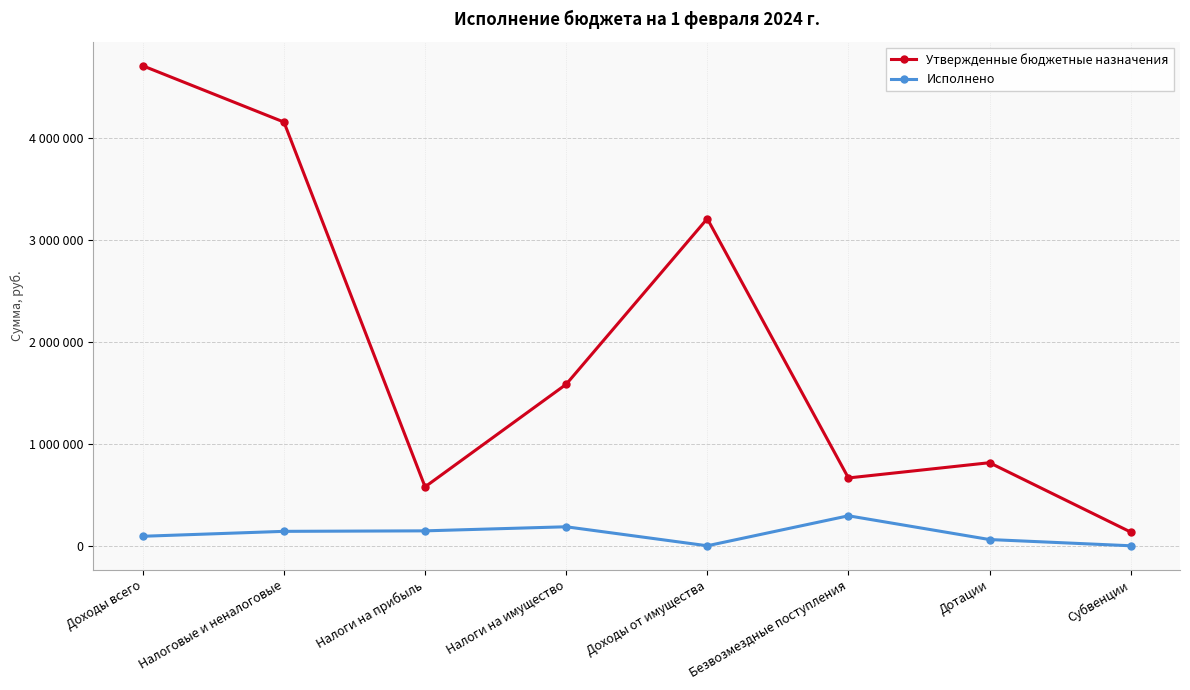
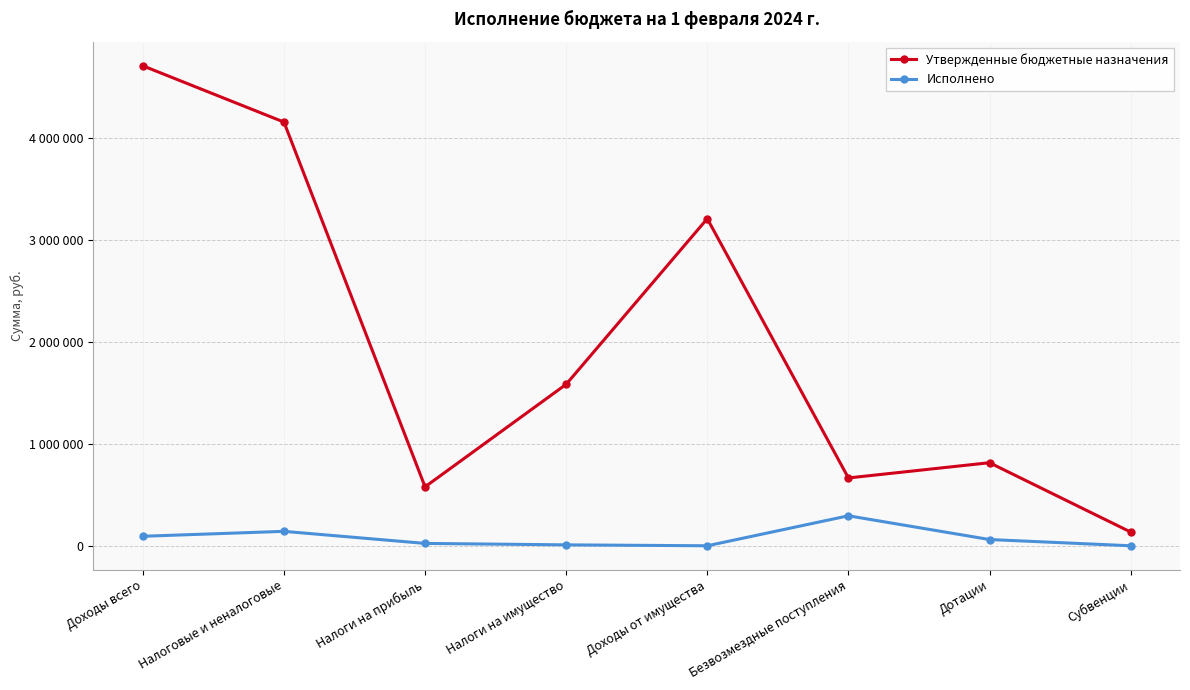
  {
    "Утвержденные бюджетные назначения": {
      "Доходы всего": 4710000,
      "Налоговые и неналоговые": 4160000,
      "Налоги на прибыль": 580000,
      "Налоги на имущество": 1580000,
      "Доходы от имущества": 3210000,
      "Безвозмездные поступления": 670000,
      "Дотации": 810000,
      "Субвенции": 130000
    },
    "Исполнено": {
      "Доходы всего": 90000,
      "Налоговые и неналоговые": 140000,
-     "Налоги на прибыль": 150000,
-     "Налоги на имущество": 190000,
+     "Налоги на прибыль": 20000,
+     "Налоги на имущество": 10000,
      "Доходы от имущества": 0,
      "Безвозмездные поступления": 290000,
      "Дотации": 60000,
      "Субвенции": 0
    }
  }
